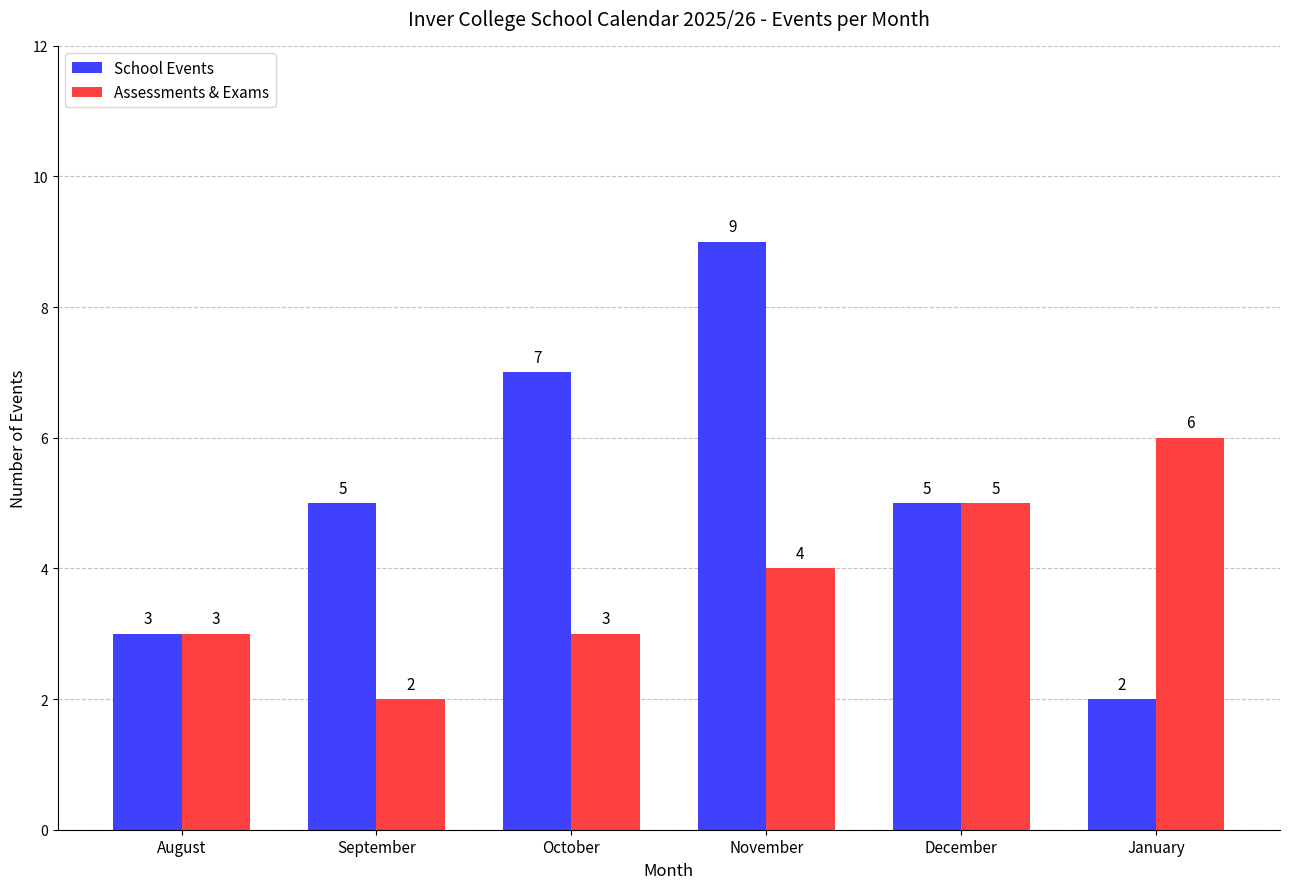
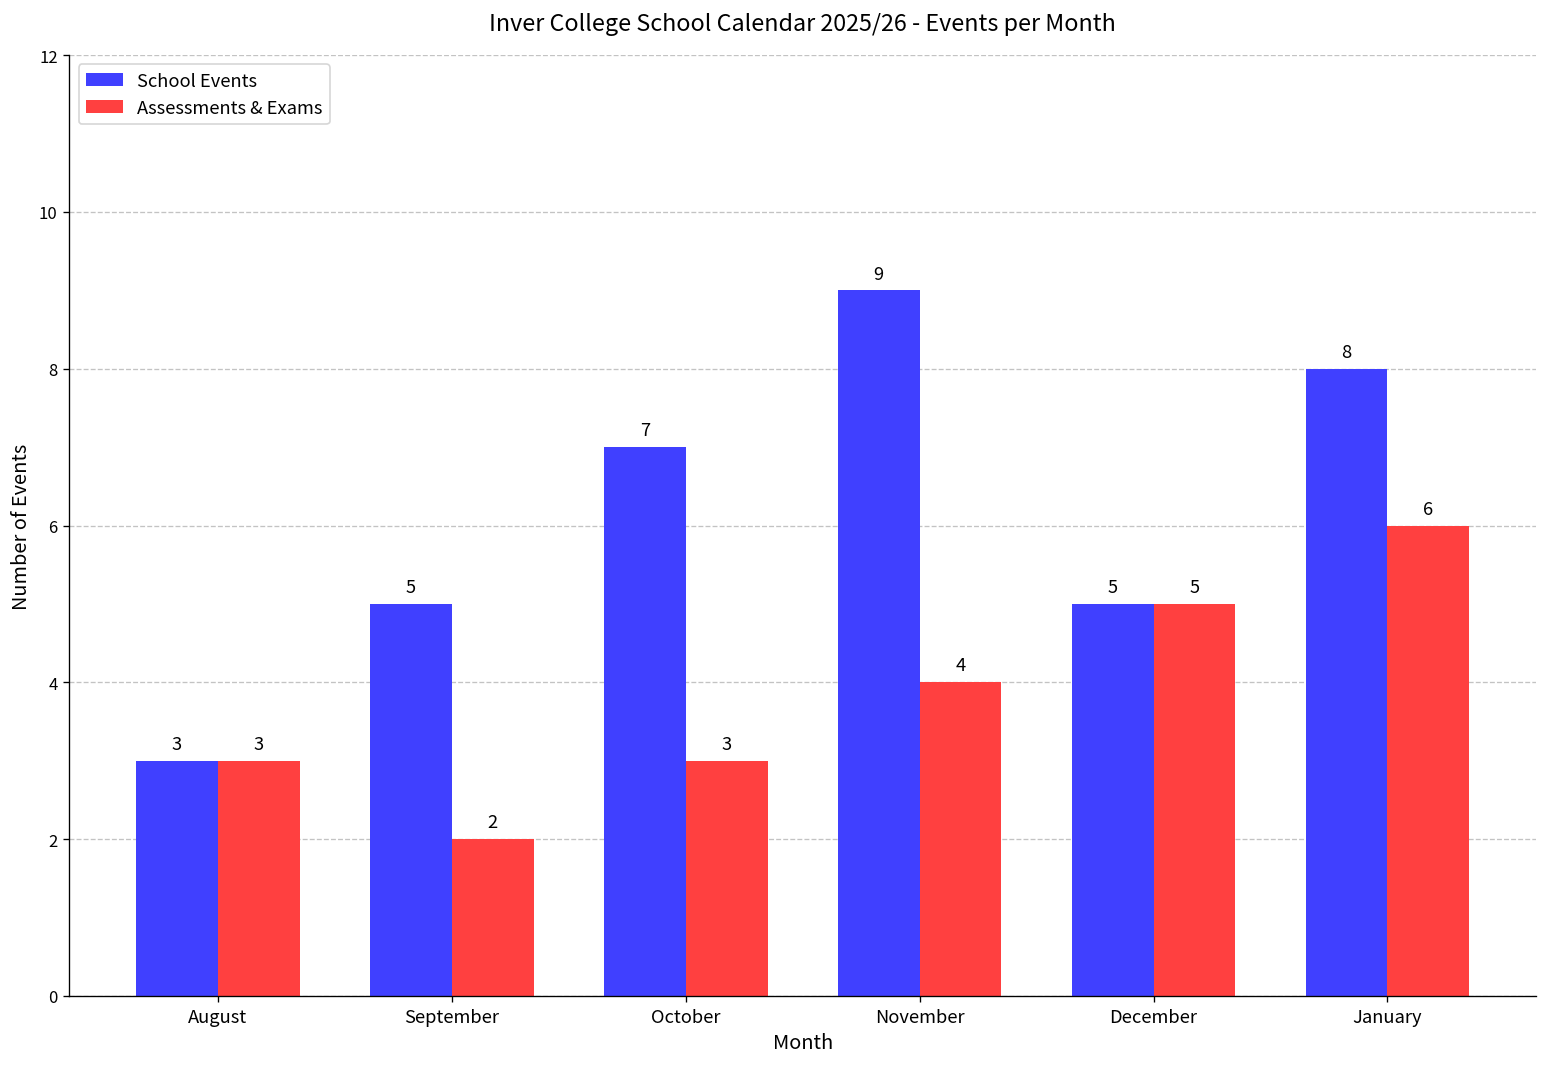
  {
    "School Events": {
      "August": 3,
      "September": 5,
      "October": 7,
      "November": 9,
      "December": 5,
-     "January": 2
+     "January": 8
    },
    "Assessments & Exams": {
      "August": 3,
      "September": 2,
      "October": 3,
      "November": 4,
      "December": 5,
      "January": 6
    }
  }
